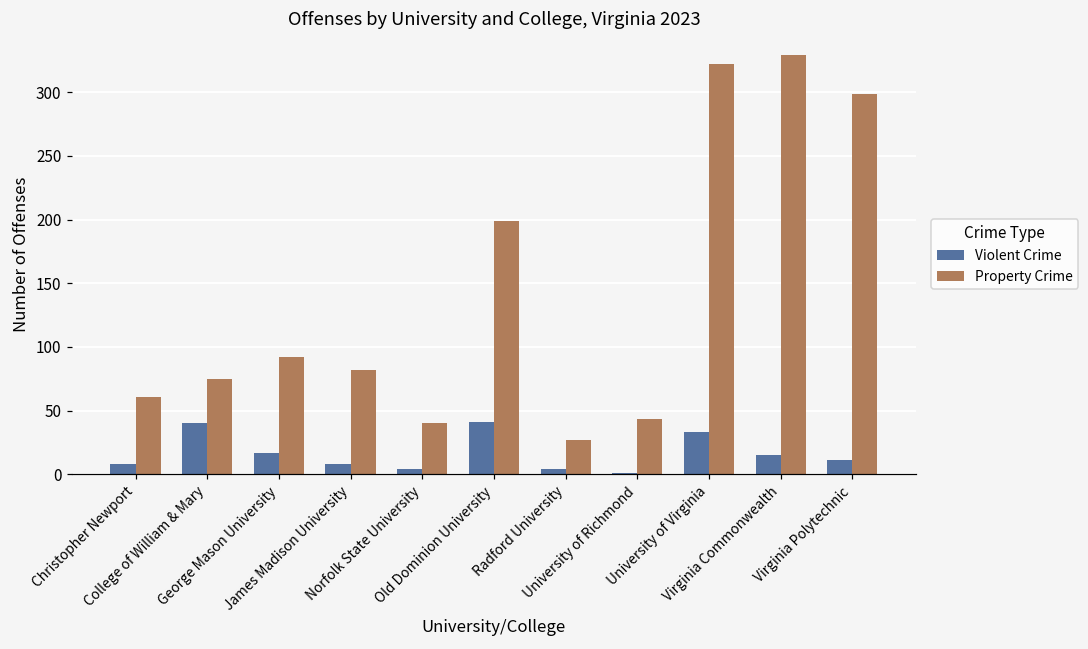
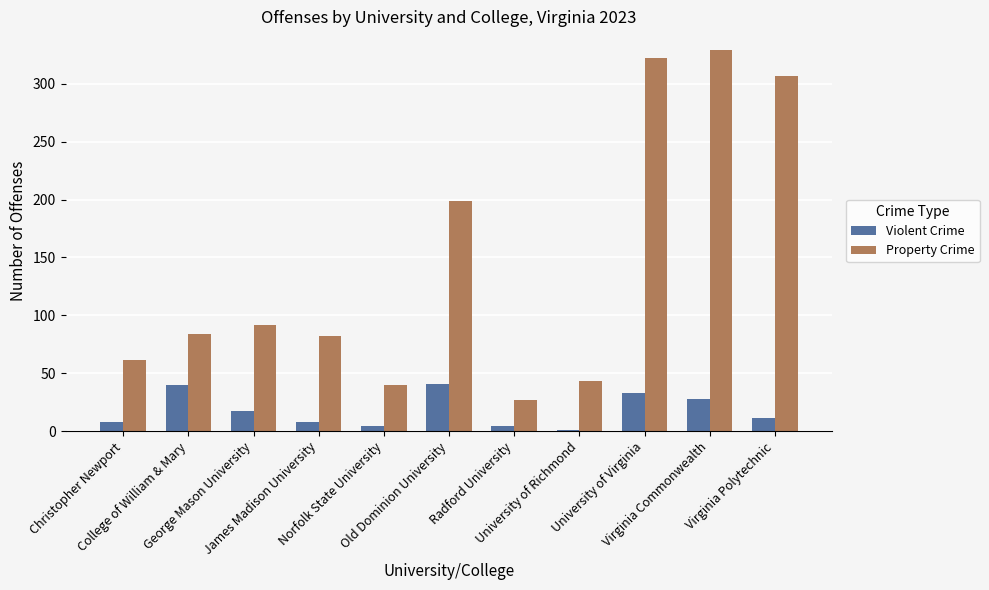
  {
    "Violent Crime": {
      "Christopher Newport": 8,
      "College of William & Mary": 40,
      "George Mason University": 17,
      "James Madison University": 8,
      "Norfolk State University": 4,
      "Old Dominion University": 41,
      "Radford University": 4,
      "University of Virginia": 33,
-     "Virginia Commonwealth": 15,
+     "Virginia Commonwealth": 28,
      "Virginia Polytechnic": 11
    },
    "Property Crime": {
      "Christopher Newport": 61,
-     "College of William & Mary": 75,
+     "College of William & Mary": 84,
      "George Mason University": 92,
      "James Madison University": 82,
      "Norfolk State University": 40,
      "Old Dominion University": 199,
      "Radford University": 27,
      "University of Richmond": 43,
      "University of Virginia": 322,
      "Virginia Commonwealth": 329,
-     "Virginia Polytechnic": 299
+     "Virginia Polytechnic": 307
    }
  }
